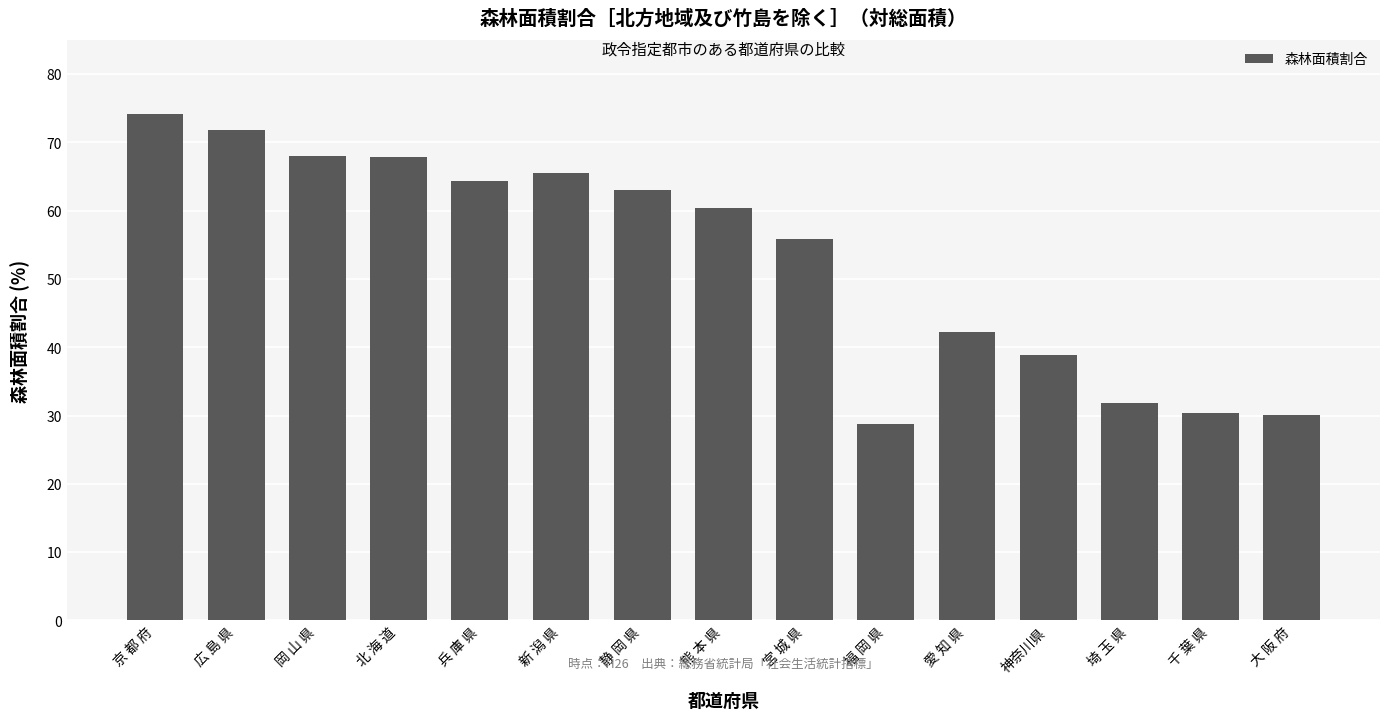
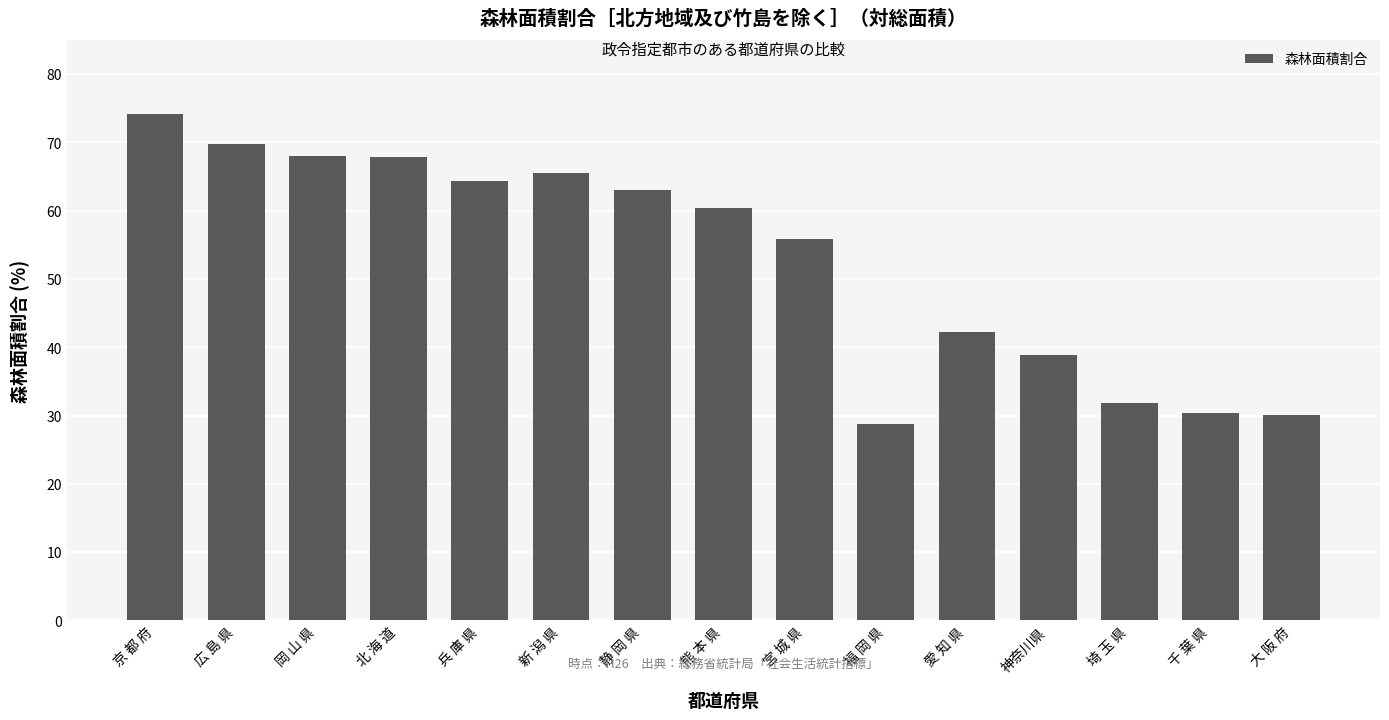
  {
    "京 都 府": 74,
-   "広 島 県": 72,
+   "広 島 県": 70,
    "岡 山 県": 68,
    "北 海 道": 68,
    "兵 庫 県": 64,
    "新 潟 県": 66,
    "静 岡 県": 63,
    "熊 本 県": 60,
    "宮 城 県": 56,
    "福 岡 県": 29,
    "愛 知 県": 42,
    "神奈川県": 39,
    "埼 玉 県": 32,
    "千 葉 県": 30,
    "大 阪 府": 30
  }
